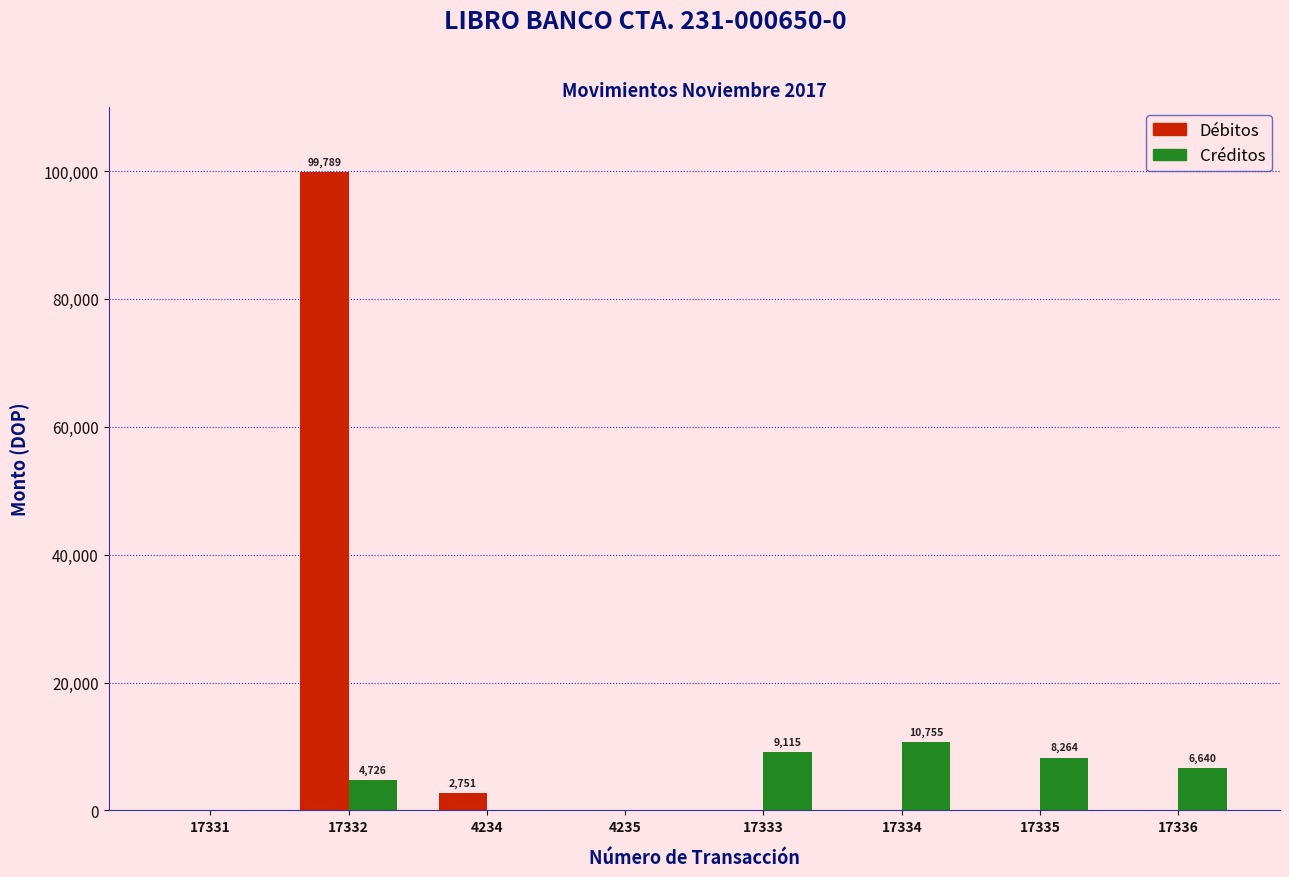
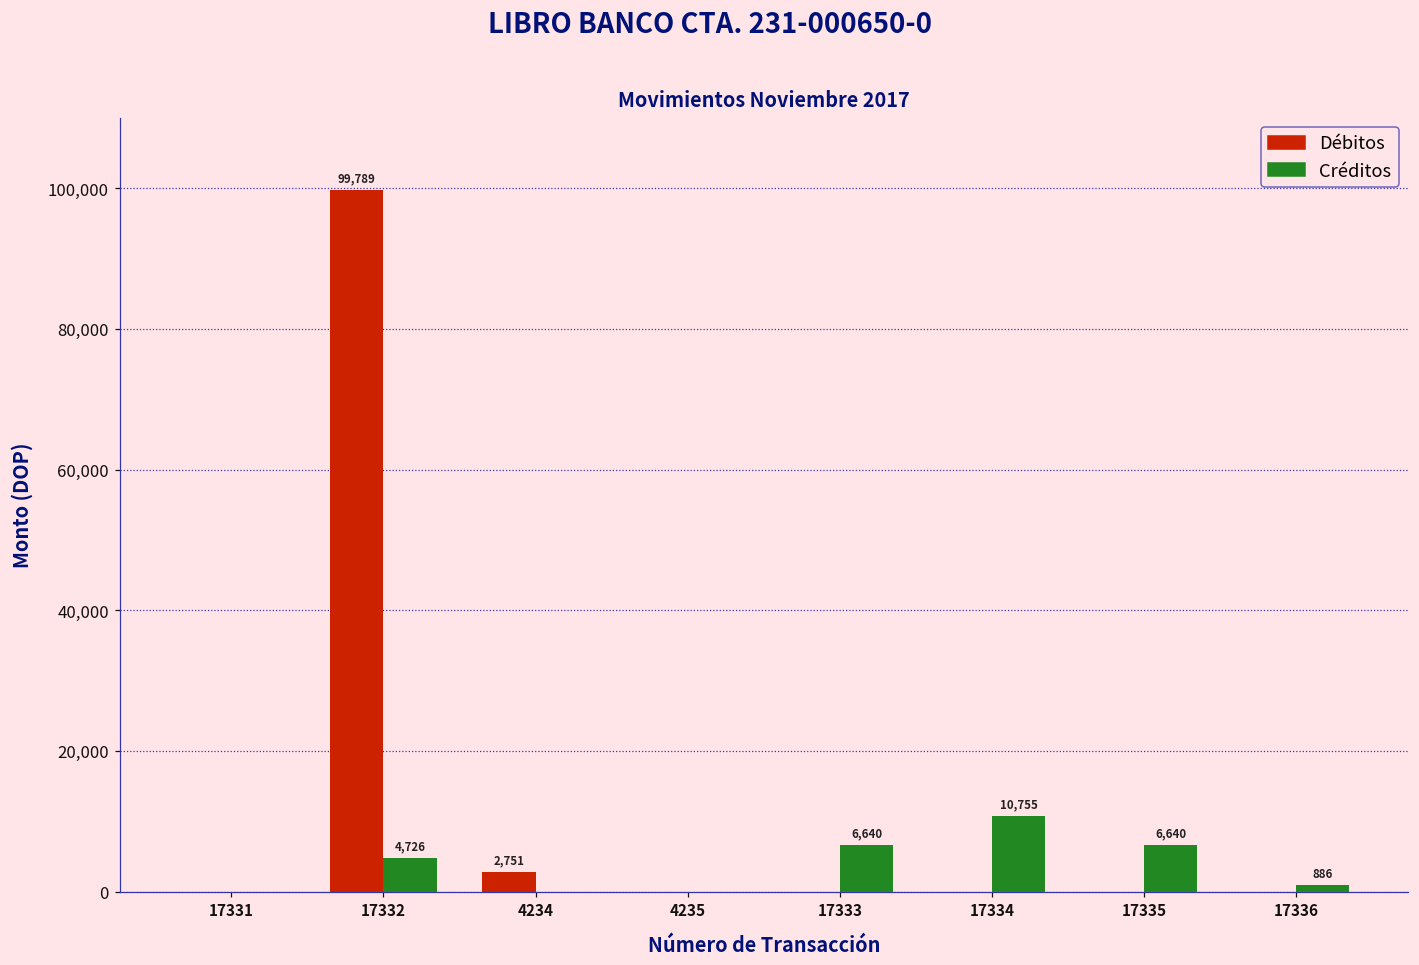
  {
    "Débitos": {
      "17332": "99,789",
      "4234": "2,751"
    },
    "Créditos": {
      "17332": "4,726",
-     "17333": "9,115",
+     "17333": "6,640",
      "17334": "10,755",
-     "17335": "8,264",
-     "17336": "6,640"
+     "17335": "6,640",
+     "17336": "886"
    }
  }
